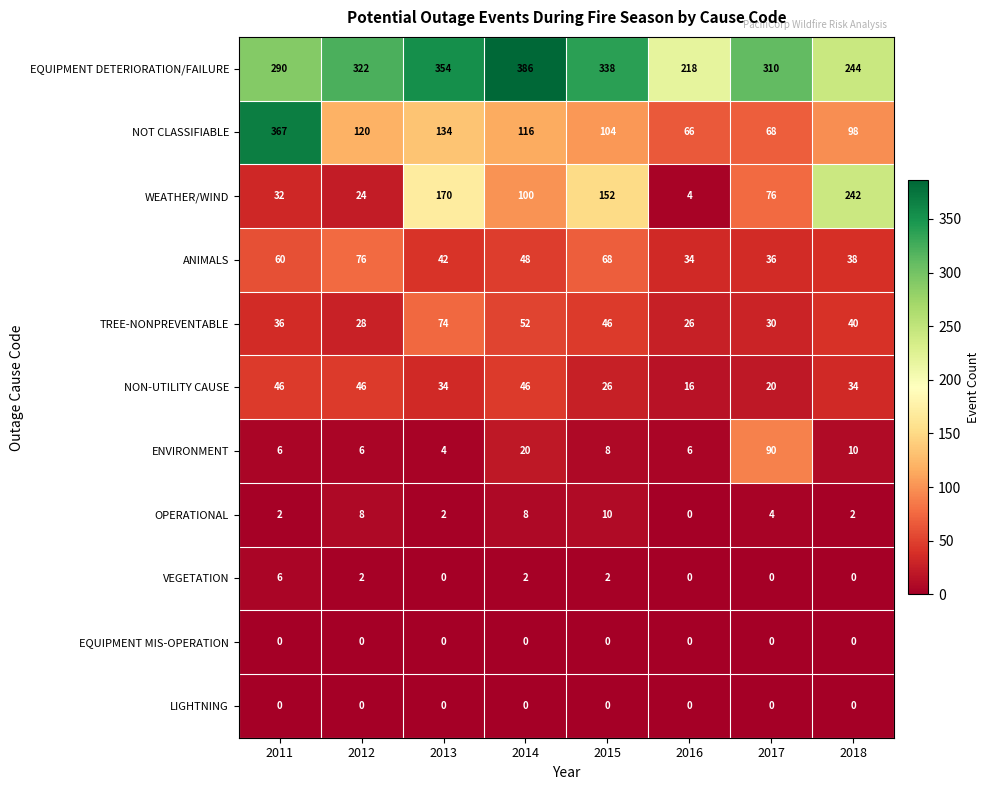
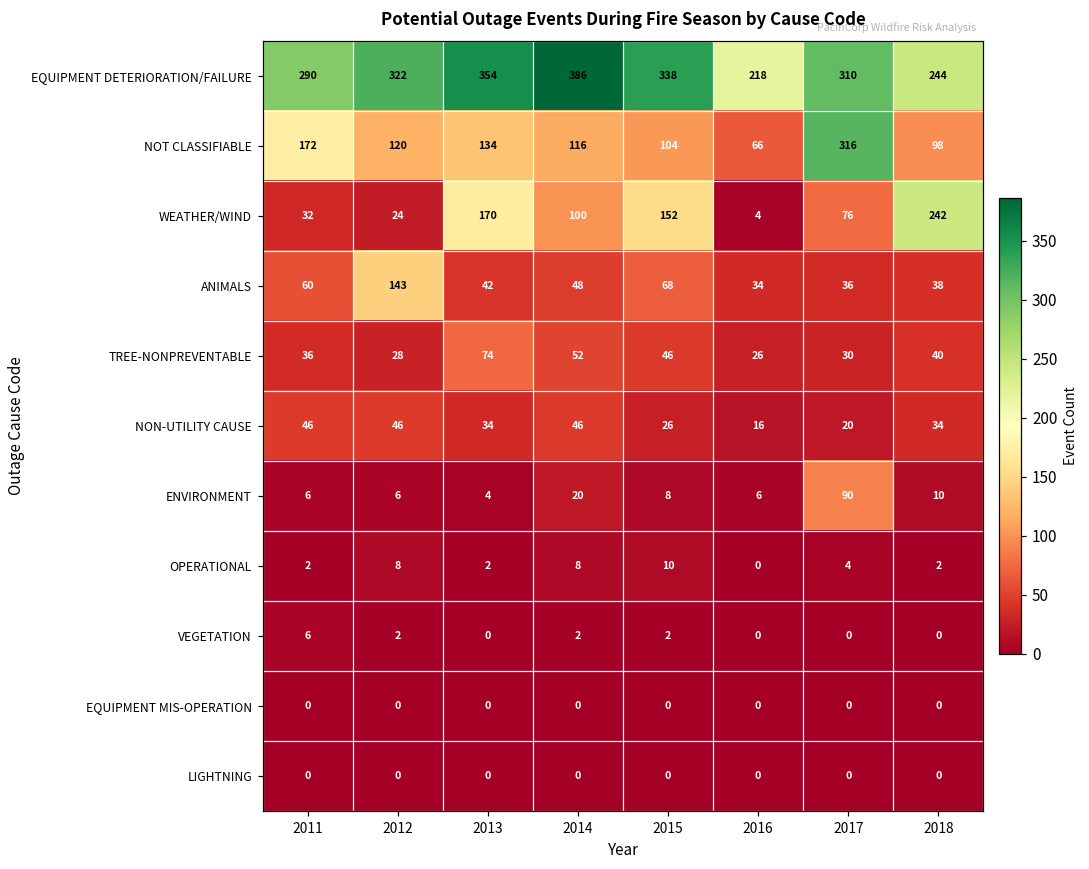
  {
    "EQUIPMENT DETERIORATION/FAILURE": {
      "2011": 290,
      "2012": 322,
      "2013": 354,
      "2014": 386,
      "2015": 338,
      "2016": 218,
      "2017": 310,
      "2018": 244
    },
    "NOT CLASSIFIABLE": {
-     "2011": 367,
+     "2011": 172,
      "2012": 120,
      "2013": 134,
      "2014": 116,
      "2015": 104,
      "2016": 66,
-     "2017": 68,
+     "2017": 316,
      "2018": 98
    },
    "WEATHER/WIND": {
      "2011": 32,
      "2012": 24,
      "2013": 170,
      "2014": 100,
      "2015": 152,
      "2016": 4,
      "2017": 76,
      "2018": 242
    },
    "ANIMALS": {
      "2011": 60,
-     "2012": 76,
+     "2012": 143,
      "2013": 42,
      "2014": 48,
      "2015": 68,
      "2016": 34,
      "2017": 36,
      "2018": 38
    },
    "TREE-NONPREVENTABLE": {
      "2011": 36,
      "2012": 28,
      "2013": 74,
      "2014": 52,
      "2015": 46,
      "2016": 26,
      "2017": 30,
      "2018": 40
    },
    "NON-UTILITY CAUSE": {
      "2011": 46,
      "2012": 46,
      "2013": 34,
      "2014": 46,
      "2015": 26,
      "2016": 16,
      "2017": 20,
      "2018": 34
    },
    "ENVIRONMENT": {
      "2011": 6,
      "2012": 6,
      "2013": 4,
      "2014": 20,
      "2015": 8,
      "2016": 6,
      "2017": 90,
      "2018": 10
    },
    "OPERATIONAL": {
      "2011": 2,
      "2012": 8,
      "2013": 2,
      "2014": 8,
      "2015": 10,
      "2016": 0,
      "2017": 4,
      "2018": 2
    },
    "VEGETATION": {
      "2011": 6,
      "2012": 2,
      "2013": 0,
      "2014": 2,
      "2015": 2,
      "2016": 0,
      "2017": 0,
      "2018": 0
    },
    "EQUIPMENT MIS-OPERATION": {
      "2011": 0,
      "2012": 0,
      "2013": 0,
      "2014": 0,
      "2015": 0,
      "2016": 0,
      "2017": 0,
      "2018": 0
    },
    "LIGHTNING": {
      "2011": 0,
      "2012": 0,
      "2013": 0,
      "2014": 0,
      "2015": 0,
      "2016": 0,
      "2017": 0,
      "2018": 0
    }
  }
